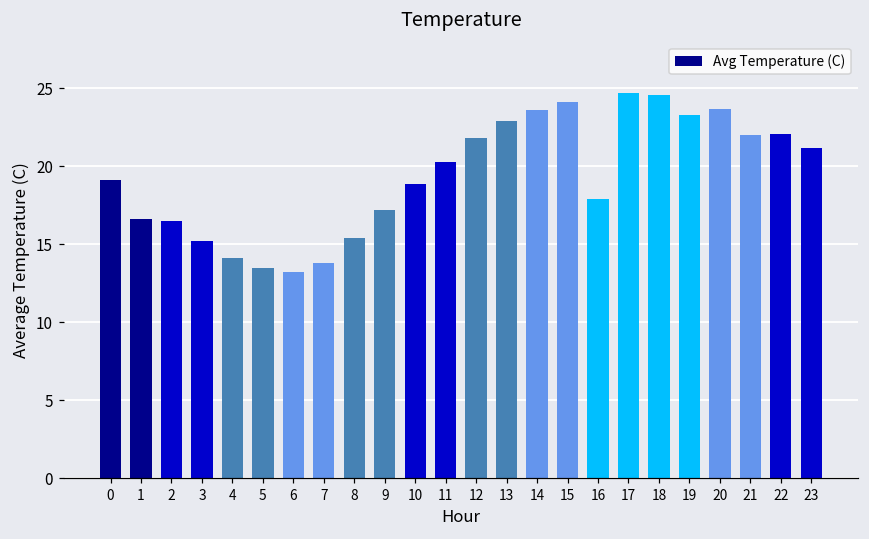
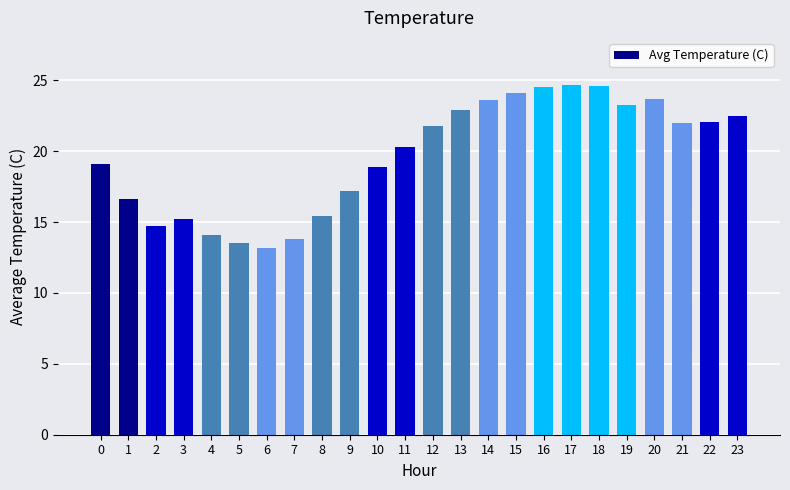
  {
    "0": 19.1,
    "1": 16.6,
-   "2": 16.5,
+   "2": 14.7,
    "3": 15.2,
    "4": 14.1,
    "5": 13.5,
    "6": 13.2,
    "7": 13.8,
    "8": 15.4,
    "9": 17.2,
    "10": 18.9,
    "11": 20.3,
    "12": 21.8,
    "13": 22.9,
    "14": 23.6,
    "15": 24.1,
-   "16": 17.9,
+   "16": 24.5,
    "17": 24.7,
    "18": 24.6,
    "19": 23.3,
    "20": 23.7,
    "21": 22.0,
    "22": 22.1,
-   "23": 21.2
+   "23": 22.5
  }
